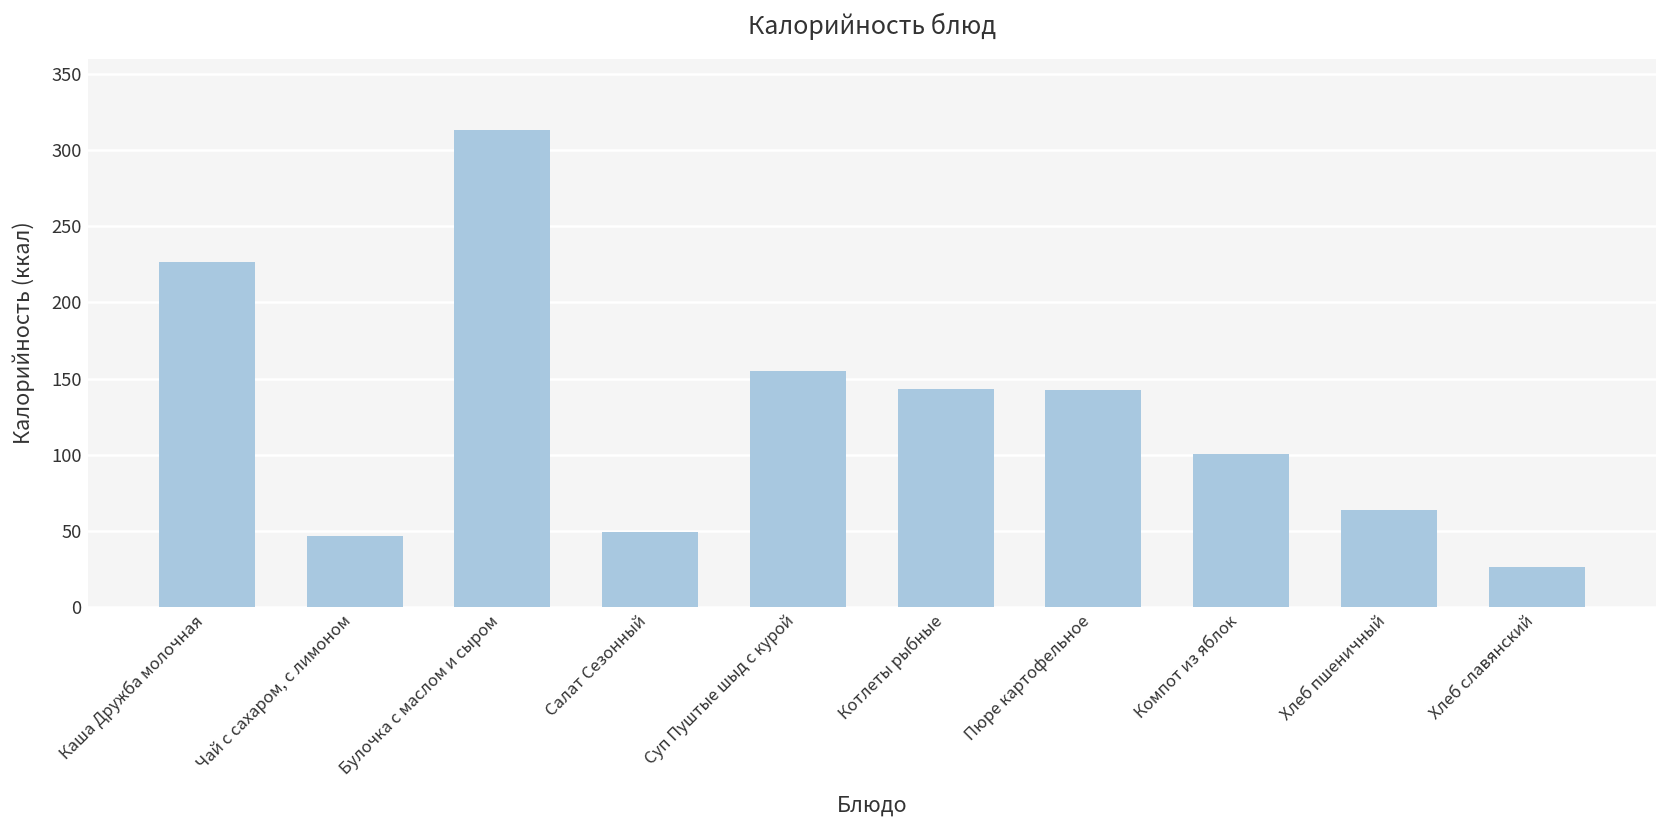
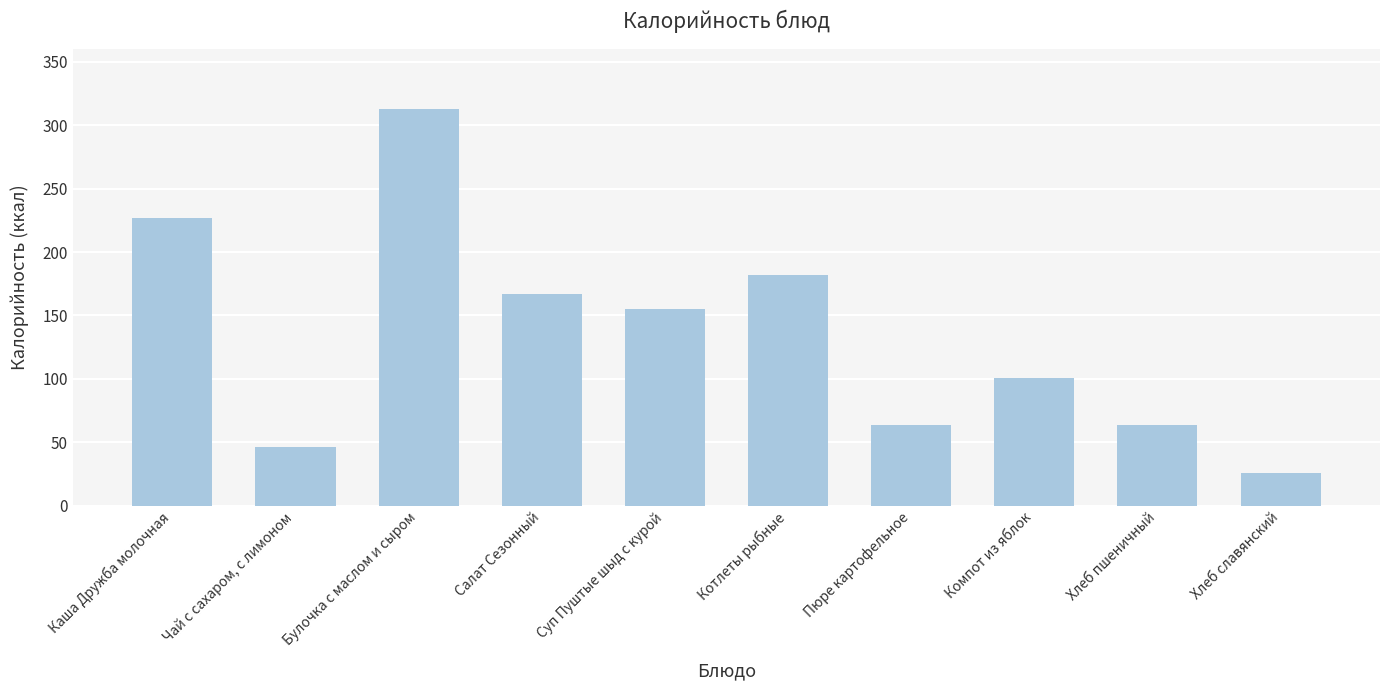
  {
    "Каша Дружба молочная": 227,
    "Чай с сахаром, с лимоном": 46,
    "Булочка с маслом и сыром": 313,
-   "Салат Сезонный": 49,
+   "Салат Сезонный": 167,
    "Суп Пуштые шыд с курой": 155,
-   "Котлеты рыбные": 143,
-   "Пюре картофельное": 143,
+   "Котлеты рыбные": 182,
+   "Пюре картофельное": 64,
    "Компот из яблок": 101,
    "Хлеб пшеничный": 63,
    "Хлеб славянский": 26
  }
